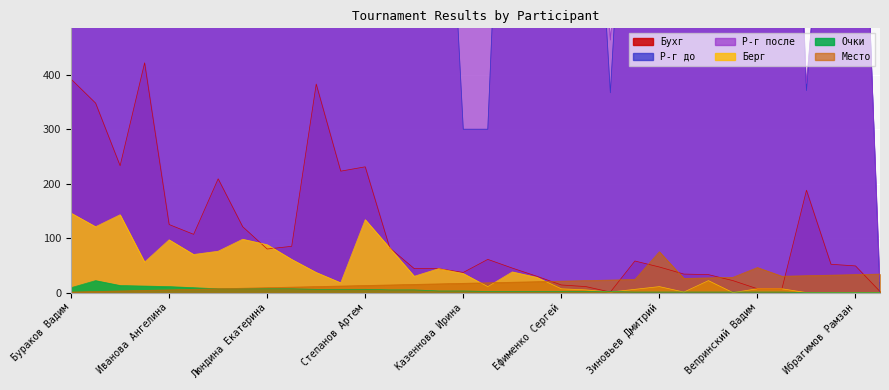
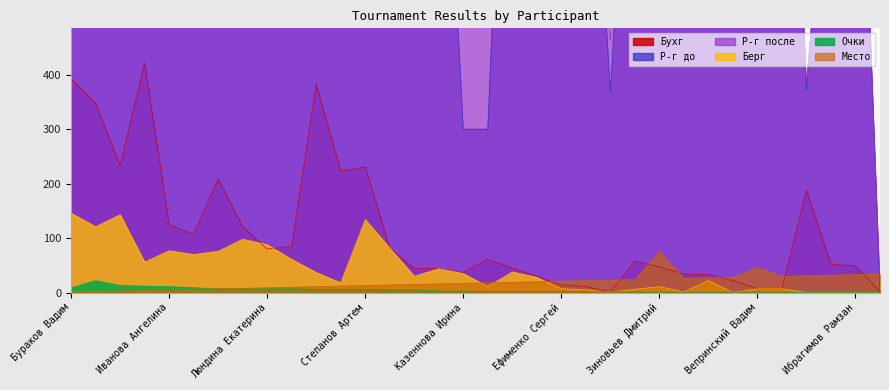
  {
    "Бухг": {
      "Бураков Вадим": 390,
      "Иванова Ангелина": 130,
      "Люндина Екатерина": 80,
      "Степанов Артем": 230,
      "Ефименко Сергей": 10,
      "Зиновьев Дмитрий": 50,
      "Ибрагимов Рамзан": 50
    },
    "Р-г до": {
      "Казеннова Ирина": 300
    },
    "Берг": {
      "Бураков Вадим": 150,
-     "Иванова Ангелина": 100,
+     "Иванова Ангелина": 80,
      "Люндина Екатерина": 90,
      "Степанов Артем": 130,
      "Ефименко Сергей": 10,
      "Зиновьев Дмитрий": 10
    },
    "Очки": {
      "Бураков Вадим": 10,
      "Иванова Ангелина": 10,
      "Степанов Артем": 10,
      "Казеннова Ирина": 0,
      "Ефименко Сергей": 0,
      "Зиновьев Дмитрий": 0,
      "Вепринский Вадим": 0
    },
    "Место": {
      "Бураков Вадим": 0,
      "Иванова Ангелина": 10,
      "Степанов Артем": 10,
      "Казеннова Ирина": 20,
      "Ефименко Сергей": 20,
      "Зиновьев Дмитрий": 80,
      "Вепринский Вадим": 50,
      "Ибрагимов Рамзан": 30
    }
  }
